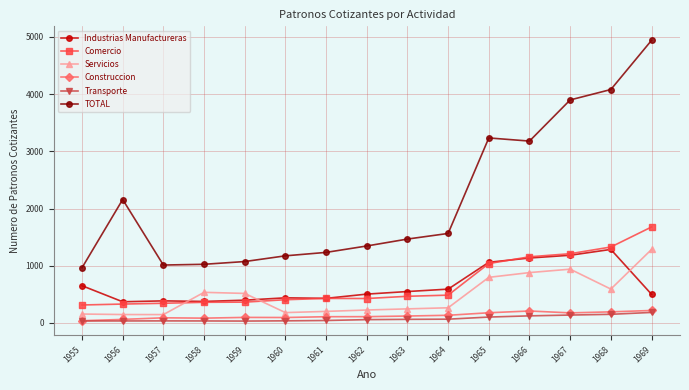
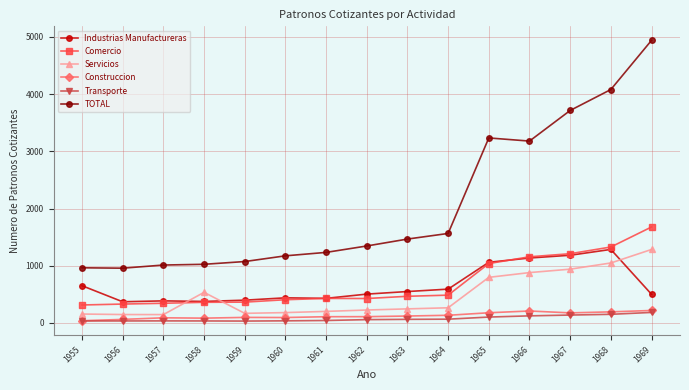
  {
    "Industrias Manufactureras": {
      "1955": 700,
      "1962": 500,
      "1963": 500,
      "1964": 600,
      "1969": 500
    },
    "Servicios": {
      "1955": 200,
      "1956": 100,
      "1957": 100,
      "1958": 500,
-     "1959": 500,
+     "1959": 200,
      "1960": 200,
      "1961": 200,
      "1962": 200,
      "1963": 200,
      "1964": 300,
      "1965": 800,
      "1966": 900,
      "1967": 900,
-     "1968": 600,
+     "1968": 1000,
      "1969": 1300
    },
    "TOTAL": {
      "1955": 1000,
-     "1956": 2200,
+     "1956": 1000,
      "1957": 1000,
      "1958": 1000,
      "1959": 1100,
      "1960": 1200,
      "1961": 1200,
      "1962": 1300,
      "1963": 1500,
      "1964": 1600,
      "1965": 3200,
      "1966": 3200,
-     "1967": 3900,
+     "1967": 3700,
      "1968": 4100,
      "1969": 4900
    }
  }
